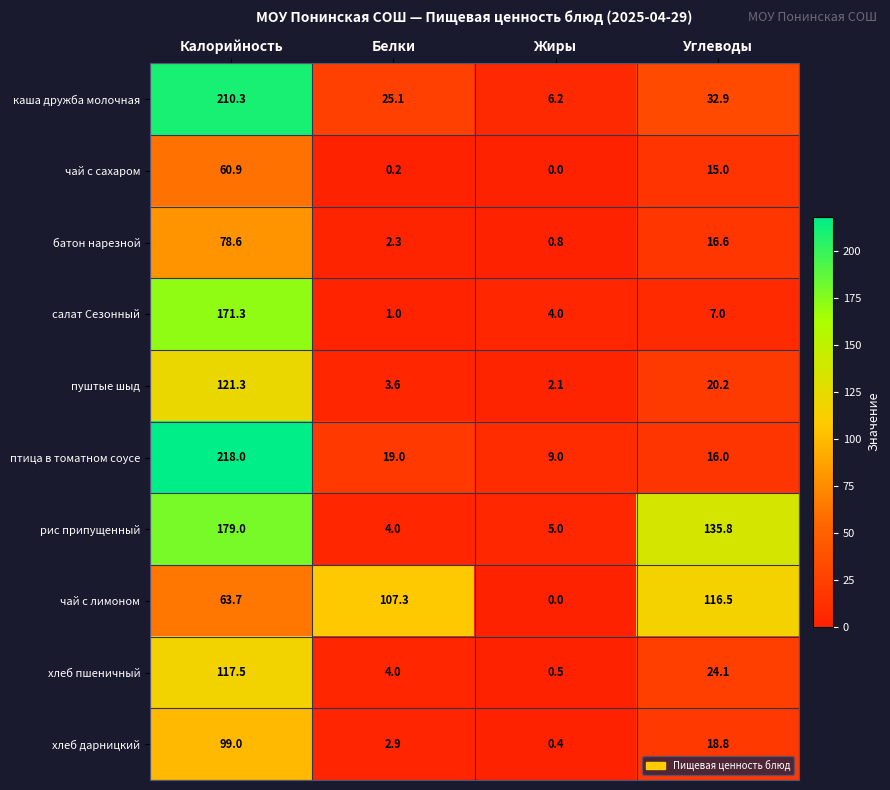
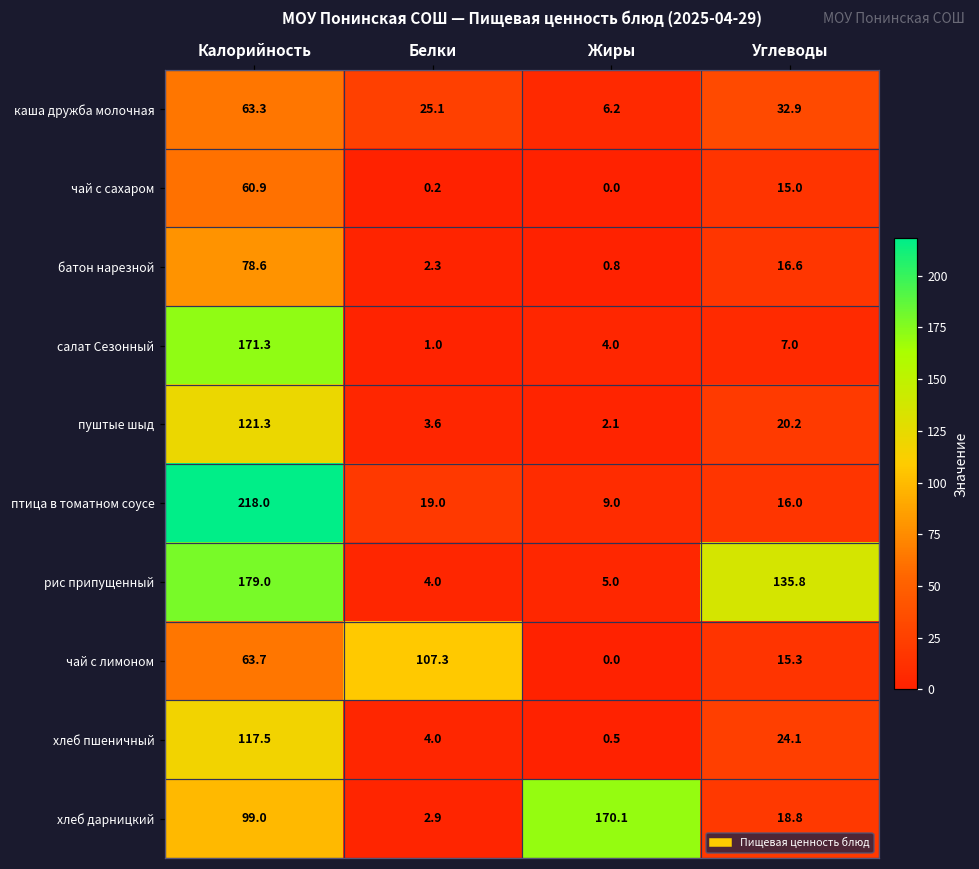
  {
    "каша дружба молочная": {
-     "Калорийность": 210.3,
+     "Калорийность": 63.3,
      "Белки": 25.1,
      "Жиры": 6.2,
      "Углеводы": 32.9
    },
    "чай с сахаром": {
      "Калорийность": 60.9,
      "Белки": 0.2,
      "Жиры": 0.0,
      "Углеводы": 15.0
    },
    "батон нарезной": {
      "Калорийность": 78.6,
      "Белки": 2.3,
      "Жиры": 0.8,
      "Углеводы": 16.6
    },
    "салат Сезонный": {
      "Калорийность": 171.3,
      "Белки": 1.0,
      "Жиры": 4.0,
      "Углеводы": 7.0
    },
    "пуштые шыд": {
      "Калорийность": 121.3,
      "Белки": 3.6,
      "Жиры": 2.1,
      "Углеводы": 20.2
    },
    "птица в томатном соусе": {
      "Калорийность": 218.0,
      "Белки": 19.0,
      "Жиры": 9.0,
      "Углеводы": 16.0
    },
    "рис припущенный": {
      "Калорийность": 179.0,
      "Белки": 4.0,
      "Жиры": 5.0,
      "Углеводы": 135.8
    },
    "чай с лимоном": {
      "Калорийность": 63.7,
      "Белки": 107.3,
      "Жиры": 0.0,
-     "Углеводы": 116.5
+     "Углеводы": 15.3
    },
    "хлеб пшеничный": {
      "Калорийность": 117.5,
      "Белки": 4.0,
      "Жиры": 0.5,
      "Углеводы": 24.1
    },
    "хлеб дарницкий": {
      "Калорийность": 99.0,
      "Белки": 2.9,
-     "Жиры": 0.4,
+     "Жиры": 170.1,
      "Углеводы": 18.8
    }
  }
